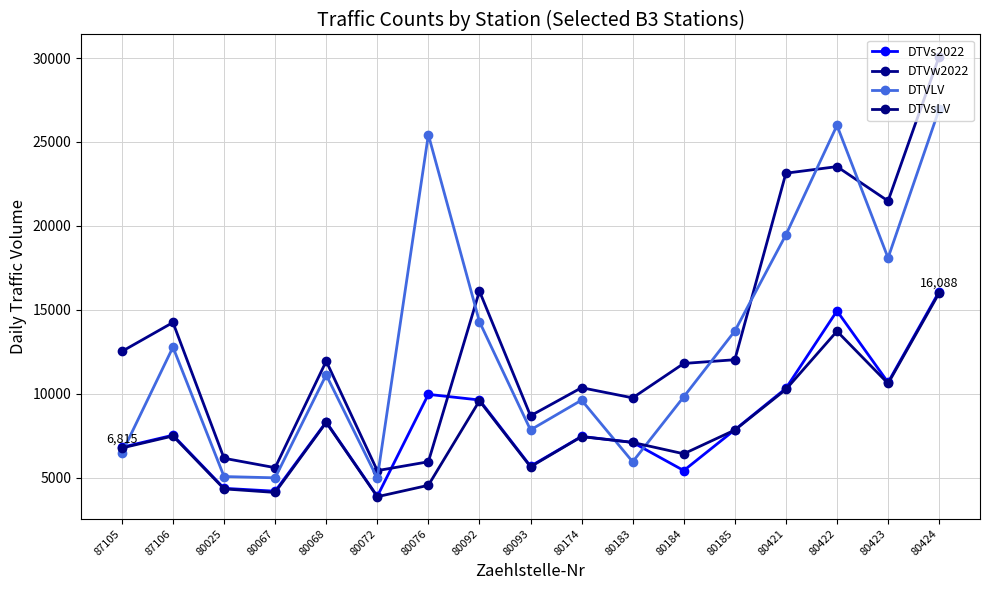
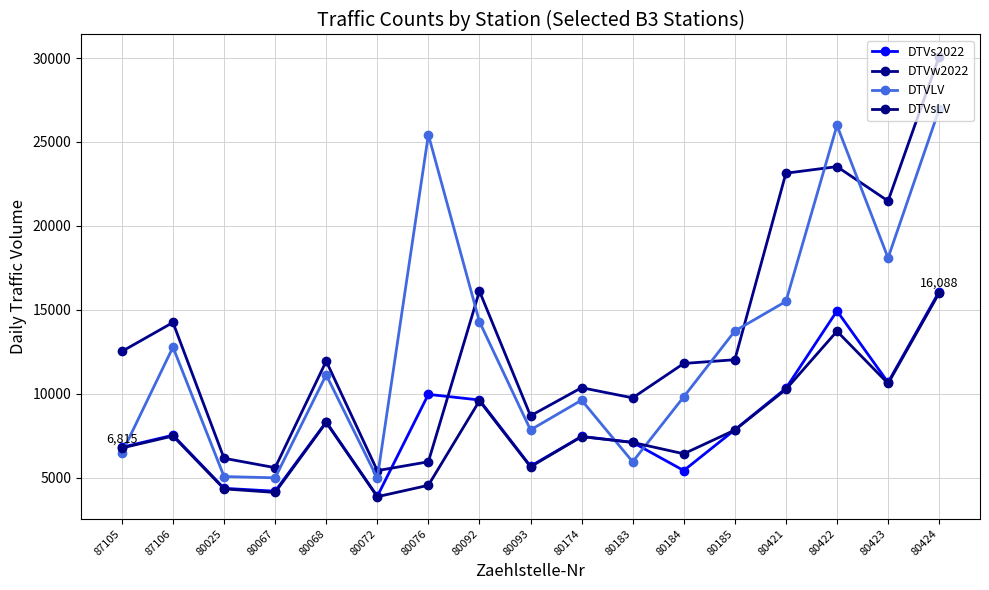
  {
    "DTVs2022": {
      "80076": 10000,
      "80184": 5400,
      "80422": 14900
    },
    "DTVLV": {
      "87105": 6500,
      "87106": 12800,
      "80025": 5100,
      "80067": 5000,
      "80068": 11100,
      "80072": 5000,
      "80076": 25400,
      "80092": 14300,
      "80093": 7900,
      "80174": 9600,
      "80183": 6000,
      "80184": 9800,
      "80185": 13700,
-     "80421": 19500,
+     "80421": 15500,
      "80422": 26000,
      "80423": 18100
    }
  }
